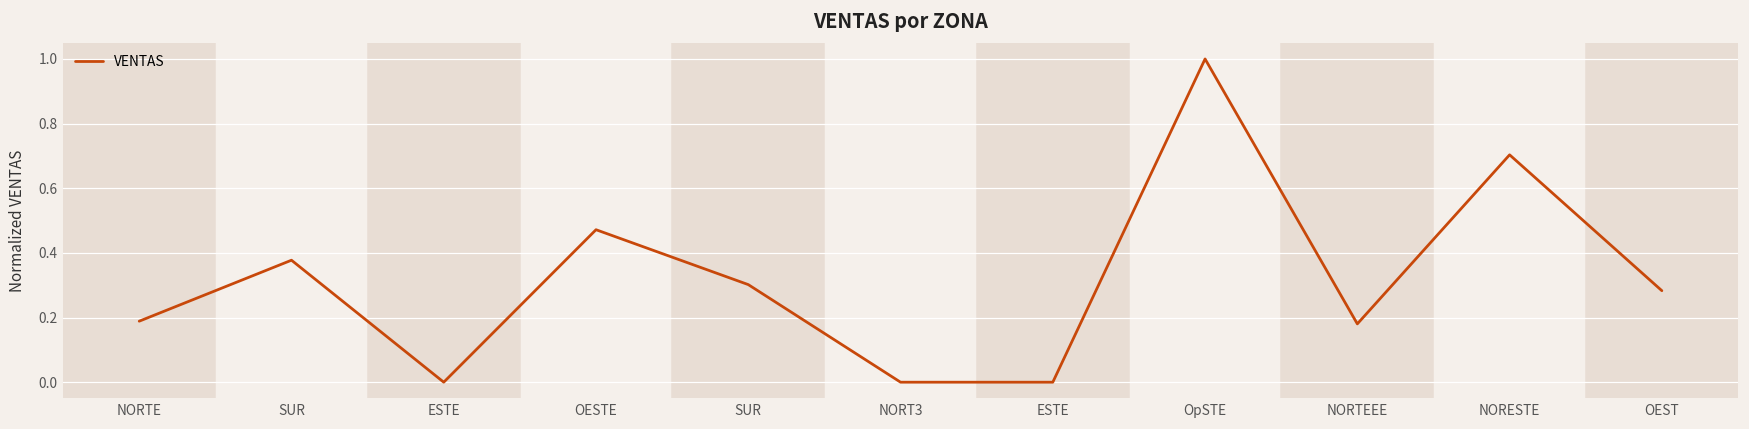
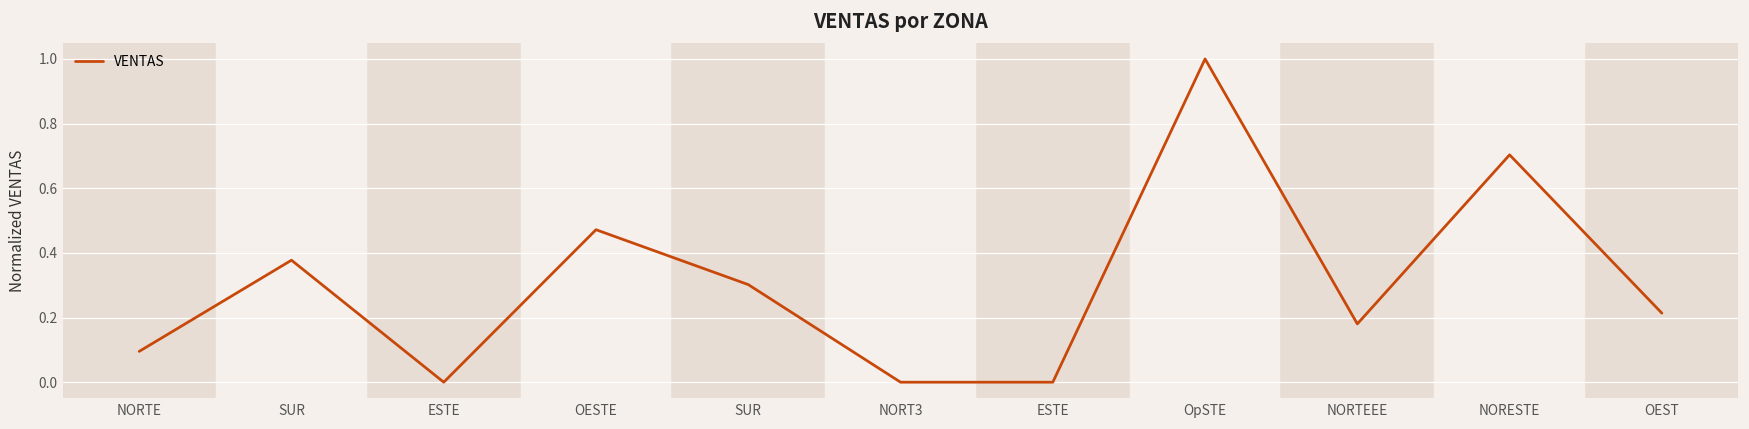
  {
-   "NORTE": 0.19,
+   "NORTE": 0.10,
    "OESTE": 0.47,
    "NORT3": 0.00,
    "OpSTE": 1.00,
    "NORTEEE": 0.18,
    "NORESTE": 0.70,
-   "OEST": 0.28
+   "OEST": 0.21
  }
